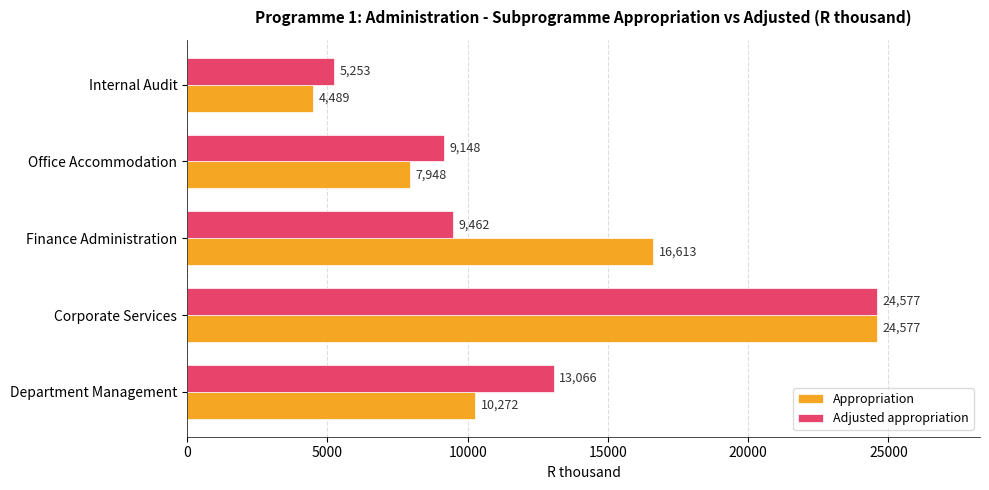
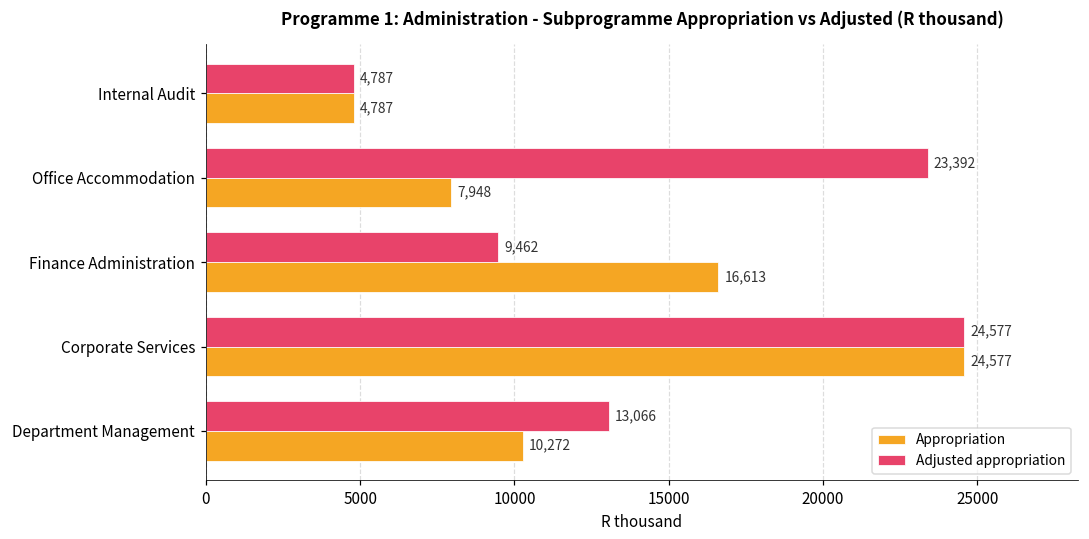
  {
    "Appropriation": {
-     "Internal Audit": "4,489",
+     "Internal Audit": "4,787",
      "Office Accommodation": "7,948",
      "Finance Administration": "16,613",
      "Corporate Services": "24,577",
      "Department Management": "10,272"
    },
    "Adjusted appropriation": {
-     "Internal Audit": "5,253",
-     "Office Accommodation": "9,148",
+     "Internal Audit": "4,787",
+     "Office Accommodation": "23,392",
      "Finance Administration": "9,462",
      "Corporate Services": "24,577",
      "Department Management": "13,066"
    }
  }
